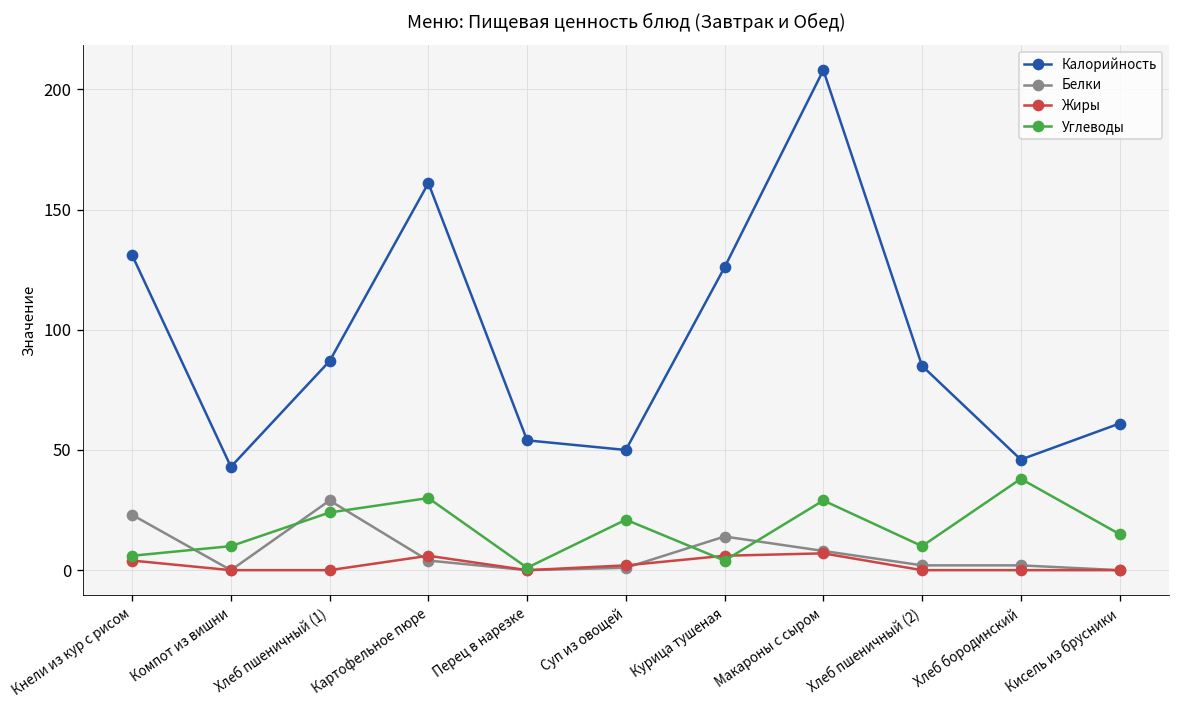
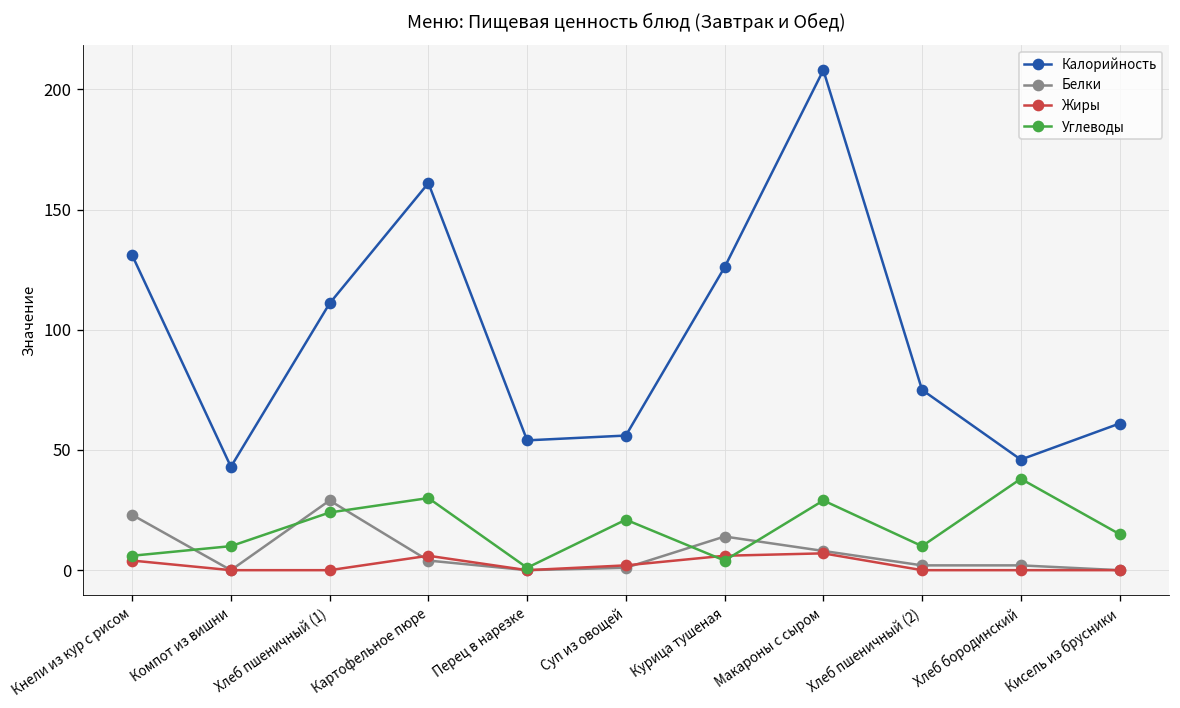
  {
    "Калорийность": {
      "Кнели из кур с рисом": 131,
      "Компот из вишни": 43,
-     "Хлеб пшеничный (1)": 87,
+     "Хлеб пшеничный (1)": 111,
      "Картофельное пюре": 161,
      "Перец в нарезке": 54,
-     "Суп из овощей": 50,
+     "Суп из овощей": 56,
      "Курица тушеная": 126,
      "Макароны с сыром": 208,
-     "Хлеб пшеничный (2)": 85,
+     "Хлеб пшеничный (2)": 75,
      "Хлеб бородинский": 46,
      "Кисель из брусники": 61
    },
    "Белки": {
      "Кнели из кур с рисом": 23,
      "Хлеб пшеничный (1)": 29,
      "Картофельное пюре": 4,
      "Курица тушеная": 14,
      "Хлеб пшеничный (2)": 2,
      "Хлеб бородинский": 2
    },
    "Жиры": {
      "Кнели из кур с рисом": 4,
      "Хлеб пшеничный (1)": 0,
      "Картофельное пюре": 6,
      "Курица тушеная": 6,
      "Хлеб пшеничный (2)": 0,
      "Хлеб бородинский": 0
    },
    "Углеводы": {
      "Кнели из кур с рисом": 6,
      "Компот из вишни": 10,
      "Хлеб пшеничный (1)": 24,
      "Картофельное пюре": 30,
      "Суп из овощей": 21,
      "Курица тушеная": 4,
      "Макароны с сыром": 29,
      "Хлеб пшеничный (2)": 10,
      "Хлеб бородинский": 38,
      "Кисель из брусники": 15
    }
  }
